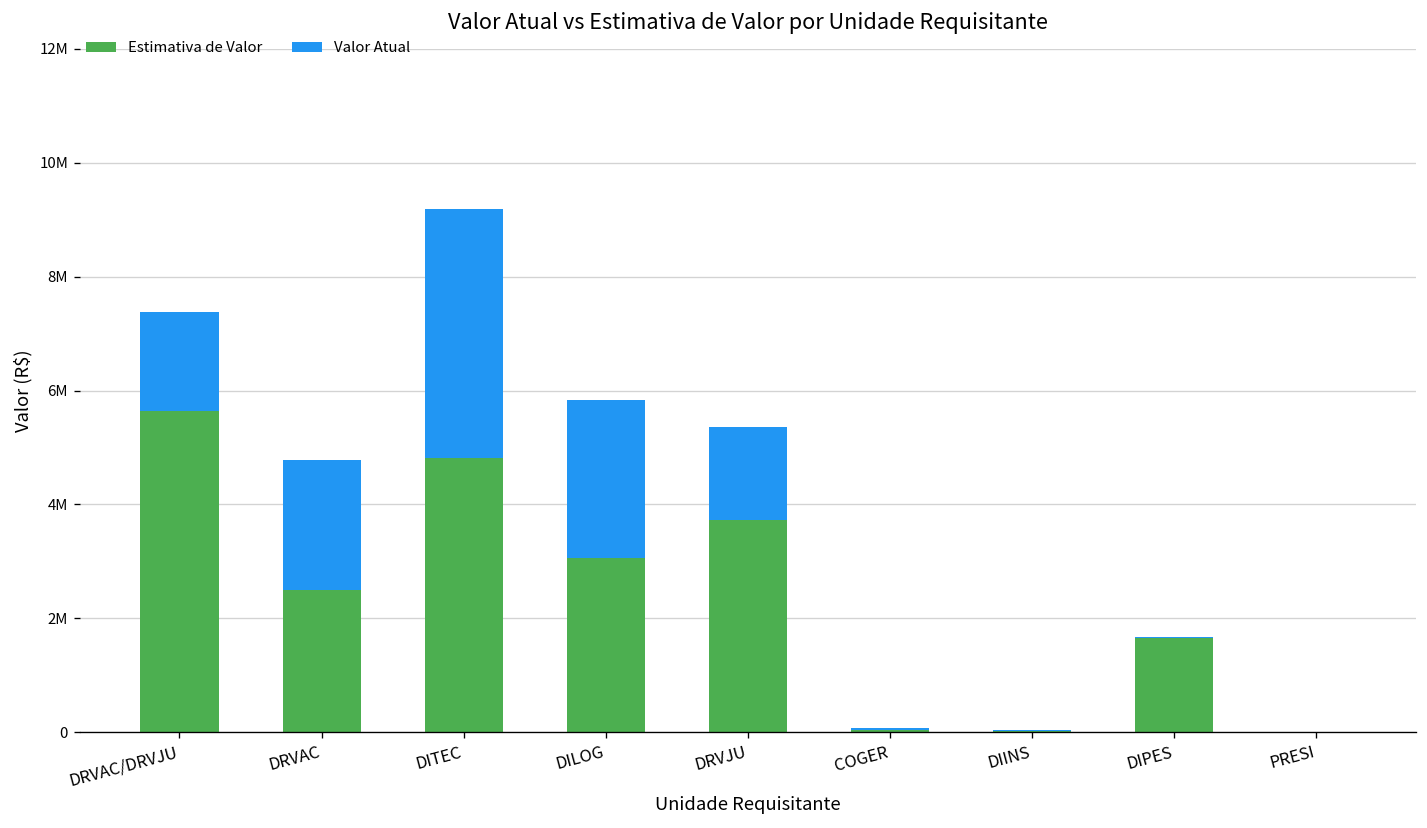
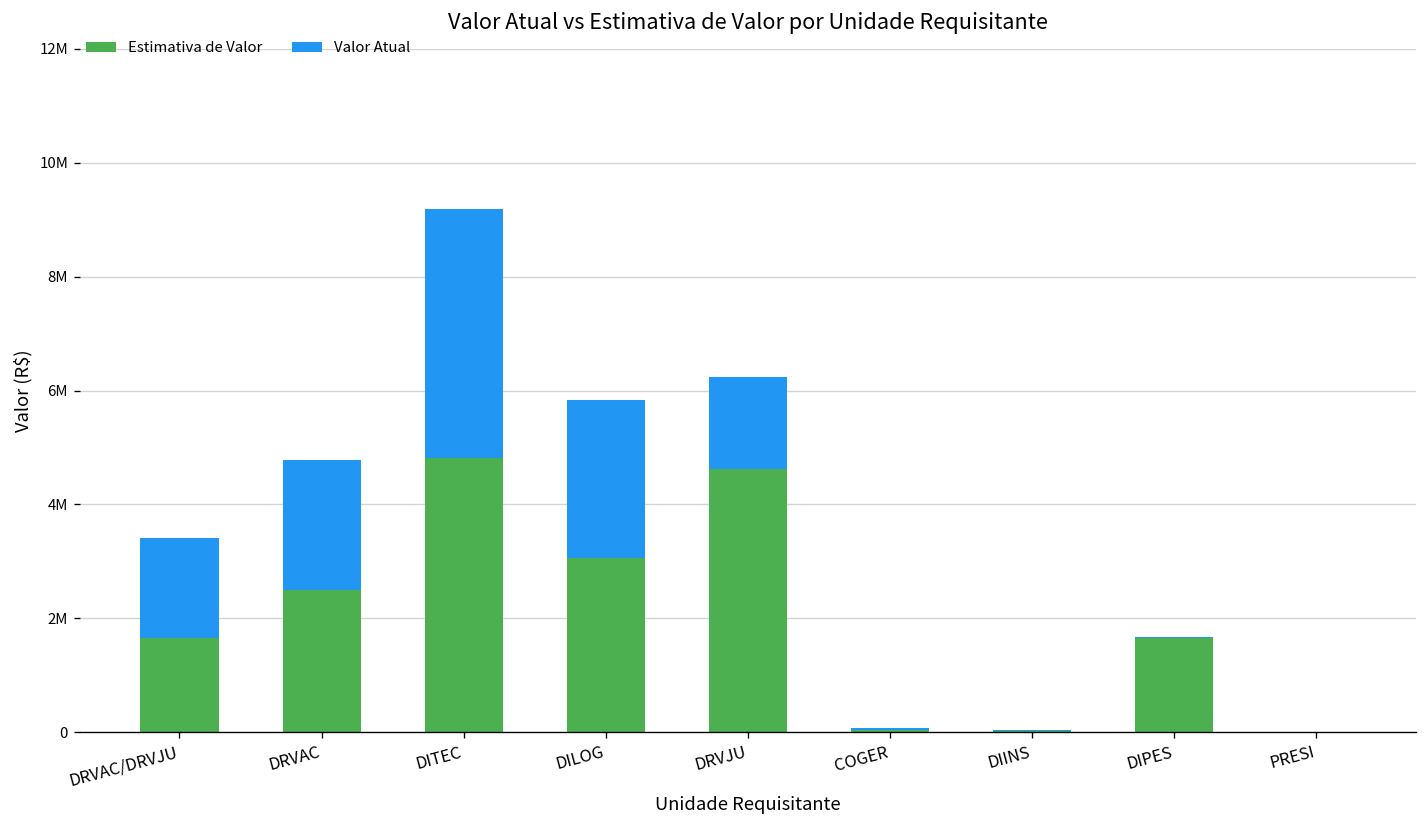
  {
    "Estimativa de Valor": {
-     "DRVAC/DRVJU": 5600000,
+     "DRVAC/DRVJU": 1700000,
      "DRVAC": 2500000,
      "DITEC": 4800000,
      "DILOG": 3100000,
-     "DRVJU": 3700000,
+     "DRVJU": 4600000,
      "DIPES": 1700000,
      "PRESI": 0
    },
    "Valor Atual": {
      "DRVAC/DRVJU": 1800000,
      "DRVAC": 2300000,
      "DITEC": 4400000,
      "DILOG": 2800000,
      "DRVJU": 1600000,
      "PRESI": 0
    }
  }
